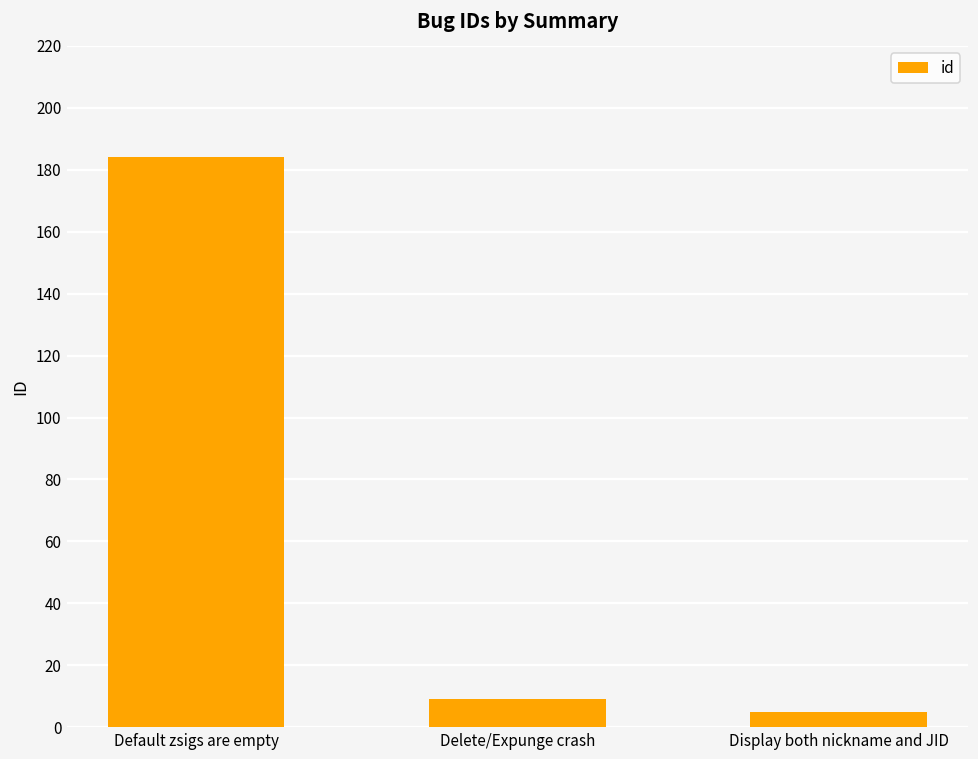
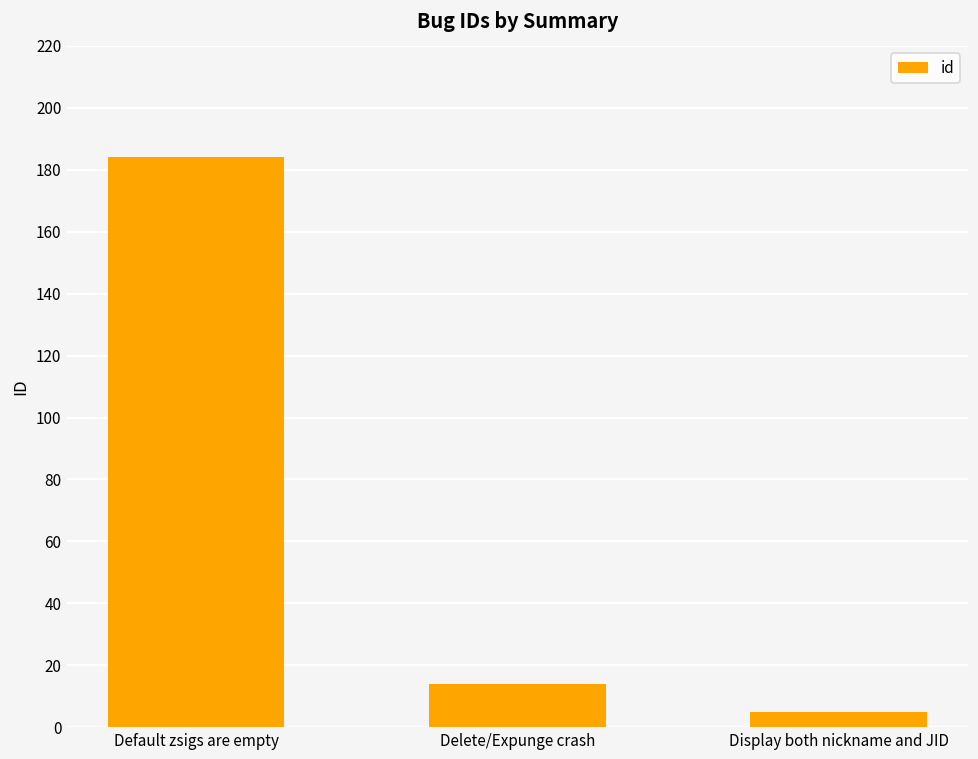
  {
    "Default zsigs are empty": 184,
-   "Delete/Expunge crash": 9,
+   "Delete/Expunge crash": 14,
    "Display both nickname and JID": 5
  }
